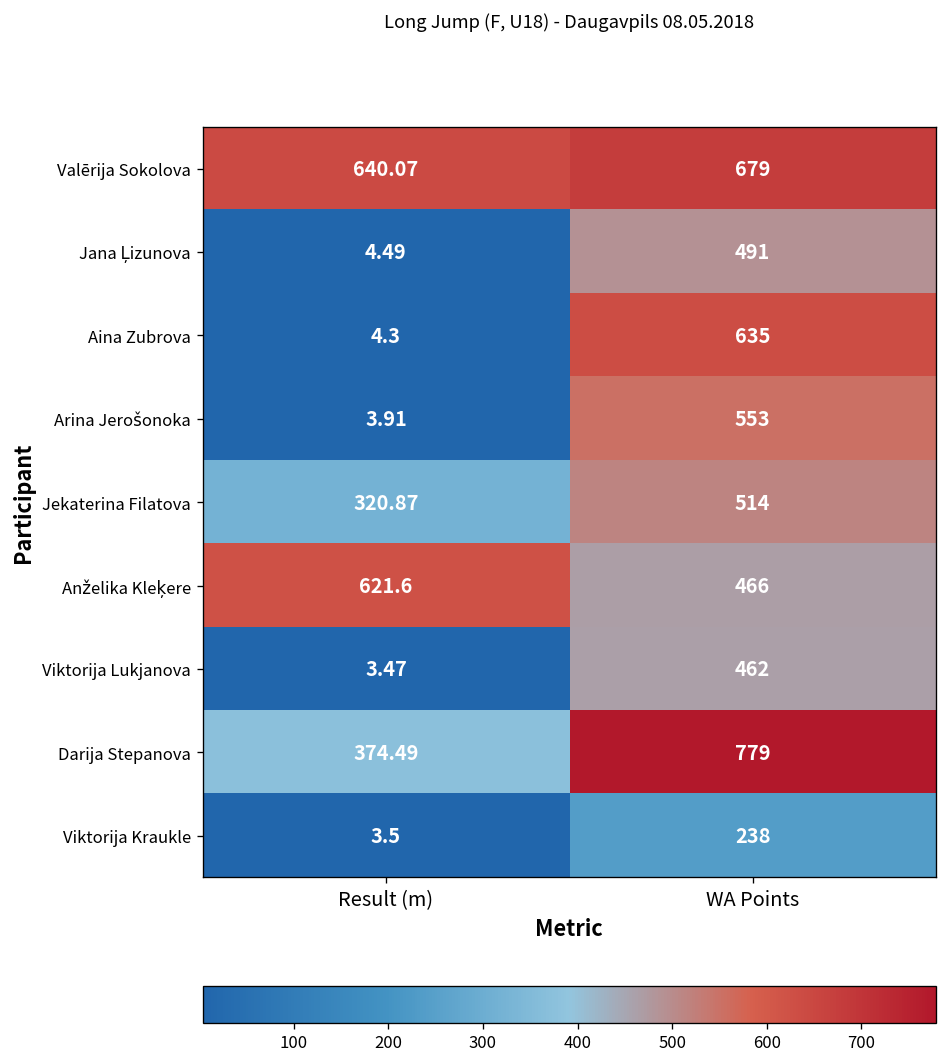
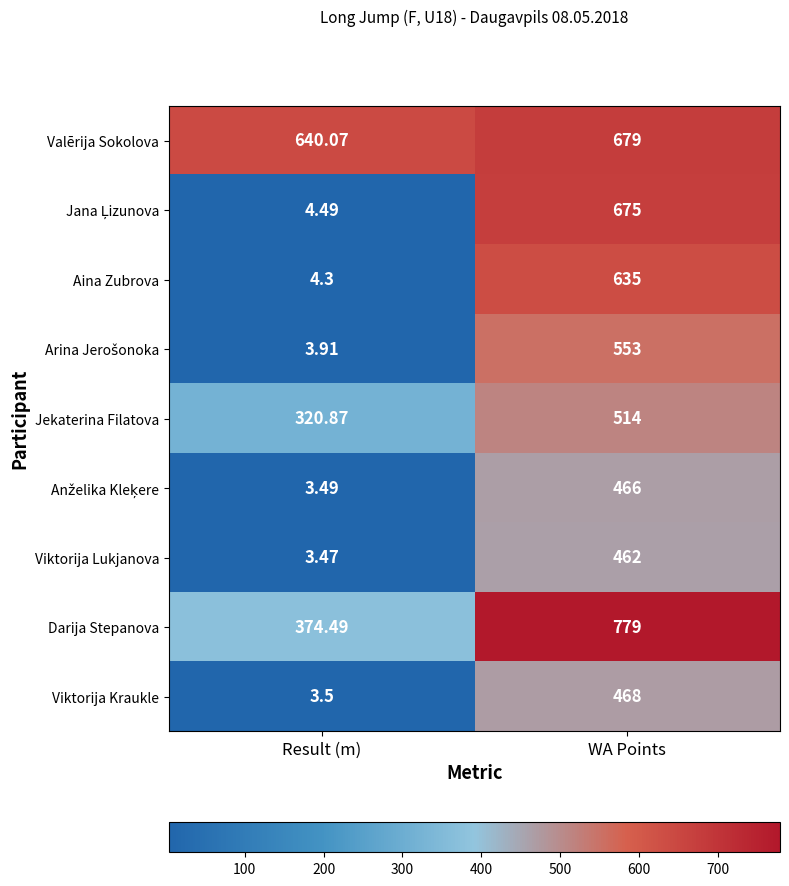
  {
    "Valērija Sokolova": {
      "Result (m)": 640.07,
      "WA Points": 679
    },
    "Jana Ļizunova": {
      "Result (m)": 4.49,
-     "WA Points": 491
+     "WA Points": 675
    },
    "Aina Zubrova": {
      "Result (m)": 4.3,
      "WA Points": 635
    },
    "Arina Jerošonoka": {
      "Result (m)": 3.91,
      "WA Points": 553
    },
    "Jekaterina Filatova": {
      "Result (m)": 320.87,
      "WA Points": 514
    },
    "Anželika Kleķere": {
-     "Result (m)": 621.6,
+     "Result (m)": 3.49,
      "WA Points": 466
    },
    "Viktorija Lukjanova": {
      "Result (m)": 3.47,
      "WA Points": 462
    },
    "Darija Stepanova": {
      "Result (m)": 374.49,
      "WA Points": 779
    },
    "Viktorija Kraukle": {
      "Result (m)": 3.5,
-     "WA Points": 238
+     "WA Points": 468
    }
  }
